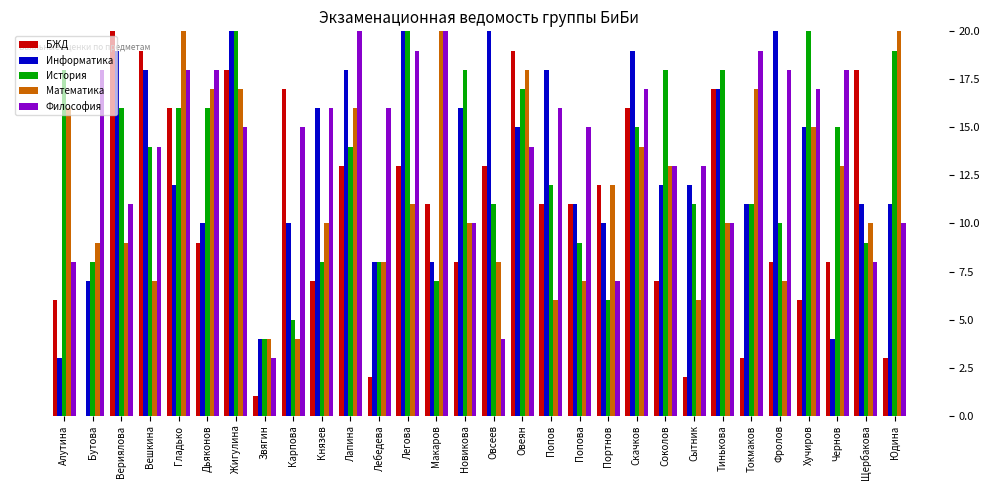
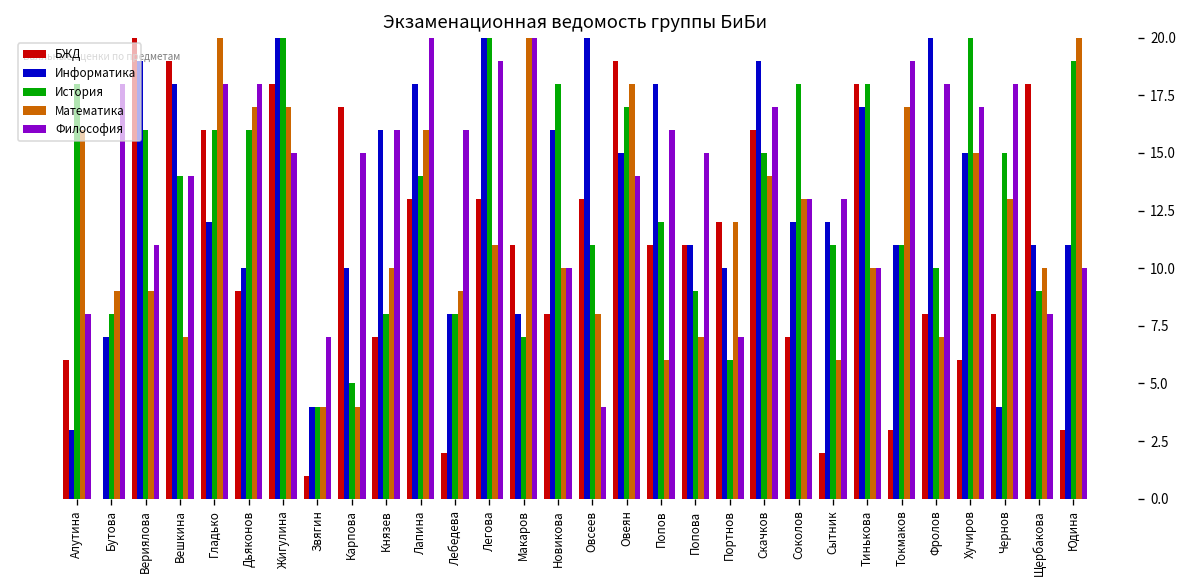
  {
    "БЖД": {
      "Алутина": 6,
      "Бутова": 0,
      "Вериялова": 20,
      "Вешкина": 19,
      "Гладько": 16,
      "Дьяконов": 9,
      "Жигулина": 18,
      "Звягин": 1,
      "Карпова": 17,
      "Князев": 7,
      "Лапина": 13,
      "Лебедева": 2,
      "Легова": 13,
      "Макаров": 11,
      "Новикова": 8,
      "Овсеев": 13,
      "Овеян": 19,
      "Попов": 11,
      "Попова": 11,
      "Портнов": 12,
      "Скачков": 16,
      "Соколов": 7,
      "Сытник": 2,
-     "Тинькова": 17,
+     "Тинькова": 18,
      "Токмаков": 3,
      "Фролов": 8,
      "Хучиров": 6,
      "Чернов": 8,
      "Щербакова": 18,
      "Юдина": 3
    },
    "Информатика": {
      "Алутина": 3,
      "Бутова": 7,
      "Вешкина": 18,
      "Гладько": 12,
      "Дьяконов": 10,
      "Жигулина": 20,
      "Звягин": 4,
      "Карпова": 10,
      "Князев": 16,
      "Лапина": 18,
      "Лебедева": 8,
      "Легова": 20,
      "Макаров": 8,
      "Новикова": 16,
      "Овсеев": 20,
      "Овеян": 15,
      "Попов": 18,
      "Попова": 11,
      "Портнов": 10,
      "Скачков": 19,
      "Соколов": 12,
      "Сытник": 12,
      "Тинькова": 17,
      "Токмаков": 11,
      "Фролов": 20,
      "Хучиров": 15,
      "Чернов": 4,
      "Щербакова": 11,
      "Юдина": 11
    },
    "История": {
      "Бутова": 8,
      "Вериялова": 16,
      "Вешкина": 14,
      "Гладько": 16,
      "Дьяконов": 16,
      "Жигулина": 20,
      "Звягин": 4,
      "Карпова": 5,
      "Князев": 8,
      "Лапина": 14,
      "Лебедева": 8,
      "Легова": 20,
      "Макаров": 7,
      "Новикова": 18,
      "Овсеев": 11,
      "Овеян": 17,
      "Попов": 12,
      "Попова": 9,
      "Портнов": 6,
      "Скачков": 15,
      "Соколов": 18,
      "Сытник": 11,
      "Тинькова": 18,
      "Токмаков": 11,
      "Фролов": 10,
      "Хучиров": 20,
      "Чернов": 15,
      "Щербакова": 9,
      "Юдина": 19
    },
    "Математика": {
      "Бутова": 9,
      "Вериялова": 9,
      "Вешкина": 7,
      "Гладько": 20,
      "Дьяконов": 17,
      "Жигулина": 17,
      "Звягин": 4,
      "Карпова": 4,
      "Князев": 10,
      "Лапина": 16,
-     "Лебедева": 8,
+     "Лебедева": 9,
      "Легова": 11,
      "Макаров": 20,
      "Новикова": 10,
      "Овсеев": 8,
      "Овеян": 18,
      "Попов": 6,
      "Попова": 7,
      "Портнов": 12,
      "Скачков": 14,
      "Соколов": 13,
      "Сытник": 6,
      "Тинькова": 10,
      "Токмаков": 17,
      "Фролов": 7,
      "Хучиров": 15,
      "Чернов": 13,
      "Щербакова": 10,
      "Юдина": 20
    },
    "Философия": {
      "Алутина": 8,
      "Вериялова": 11,
      "Вешкина": 14,
      "Гладько": 18,
      "Дьяконов": 18,
      "Жигулина": 15,
-     "Звягин": 3,
+     "Звягин": 7,
      "Карпова": 15,
      "Князев": 16,
      "Лапина": 20,
      "Лебедева": 16,
      "Легова": 19,
      "Макаров": 20,
      "Новикова": 10,
      "Овсеев": 4,
      "Овеян": 14,
      "Попов": 16,
      "Попова": 15,
      "Портнов": 7,
      "Скачков": 17,
      "Соколов": 13,
      "Сытник": 13,
      "Тинькова": 10,
      "Токмаков": 19,
      "Фролов": 18,
      "Хучиров": 17,
      "Чернов": 18,
      "Щербакова": 8,
      "Юдина": 10
    }
  }
